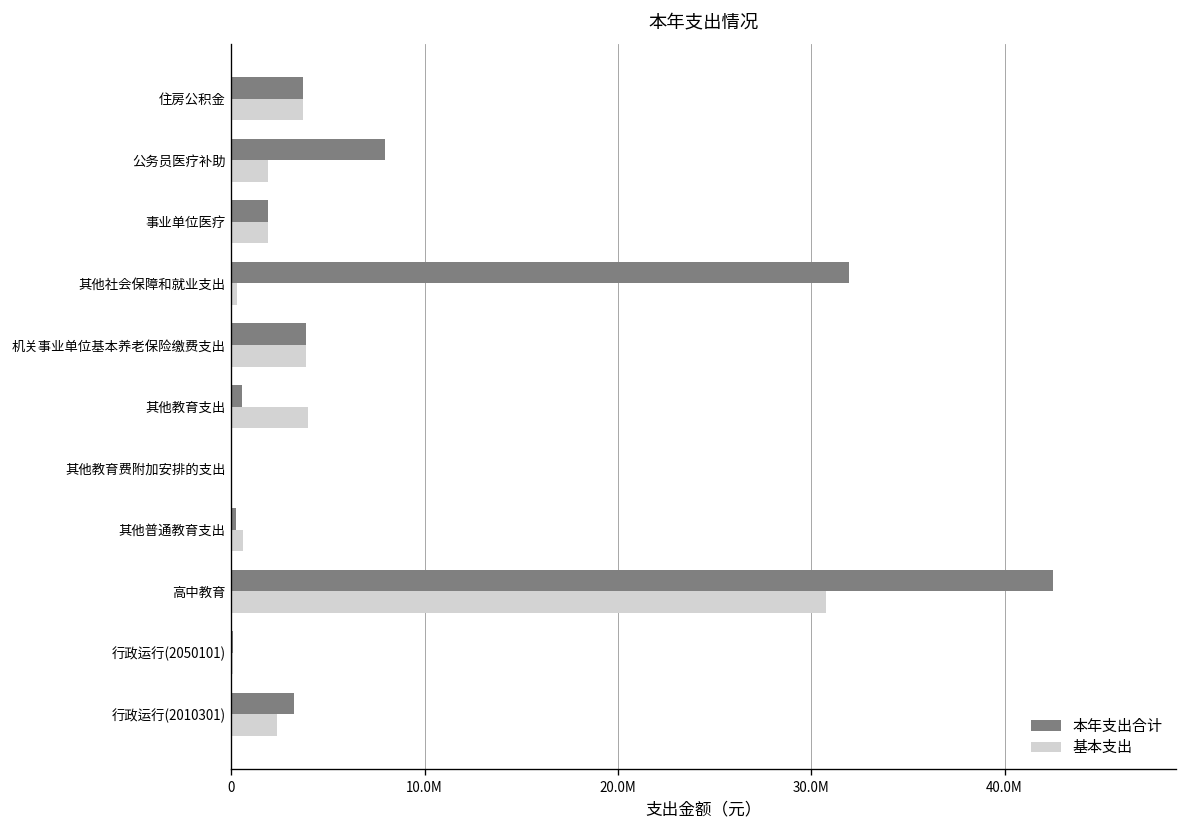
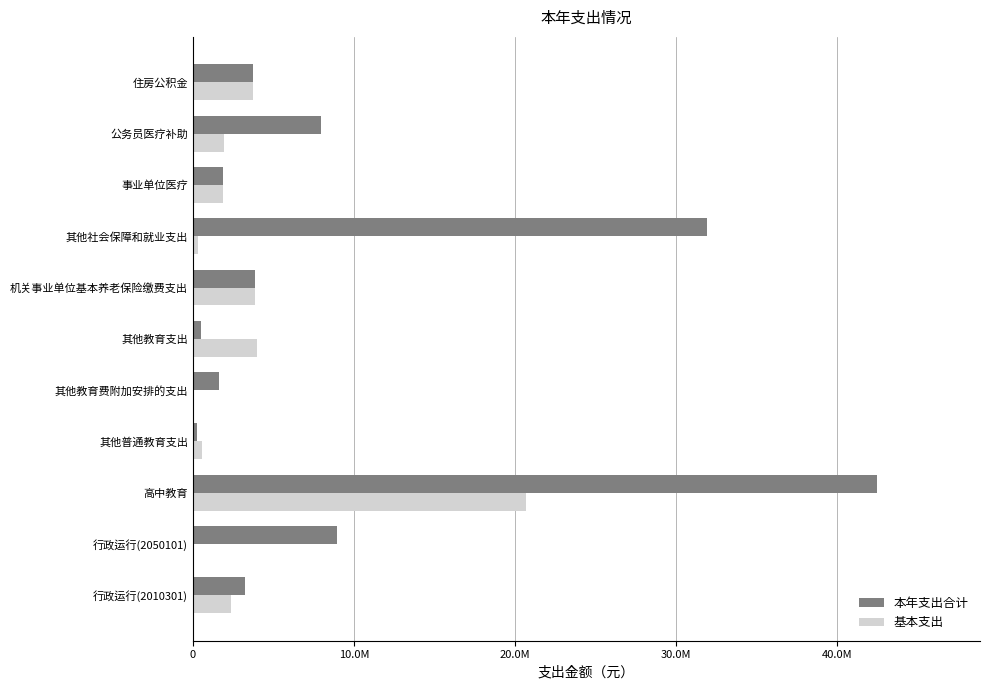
  {
    "本年支出合计": {
      "住房公积金": 3700000,
      "公务员医疗补助": 8000000,
      "事业单位医疗": 1900000,
      "其他社会保障和就业支出": 31900000,
      "机关事业单位基本养老保险缴费支出": 3800000,
      "其他教育支出": 500000,
-     "其他教育费附加安排的支出": 0,
+     "其他教育费附加安排的支出": 1600000,
      "其他普通教育支出": 300000,
      "高中教育": 42500000,
-     "行政运行(2050101)": 100000,
+     "行政运行(2050101)": 8900000,
      "行政运行(2010301)": 3200000
    },
    "基本支出": {
      "住房公积金": 3700000,
      "公务员医疗补助": 1900000,
      "事业单位医疗": 1900000,
      "其他社会保障和就业支出": 300000,
      "机关事业单位基本养老保险缴费支出": 3800000,
      "其他教育支出": 4000000,
      "其他教育费附加安排的支出": 0,
      "其他普通教育支出": 600000,
-     "高中教育": 30800000,
+     "高中教育": 20700000,
      "行政运行(2010301)": 2400000
    }
  }
